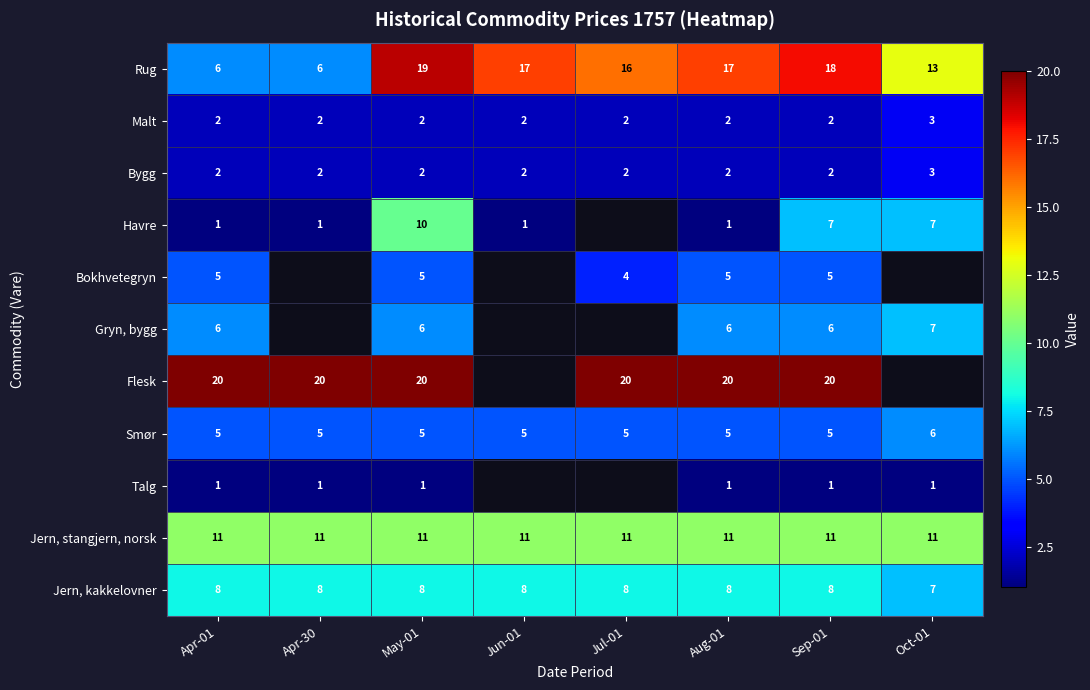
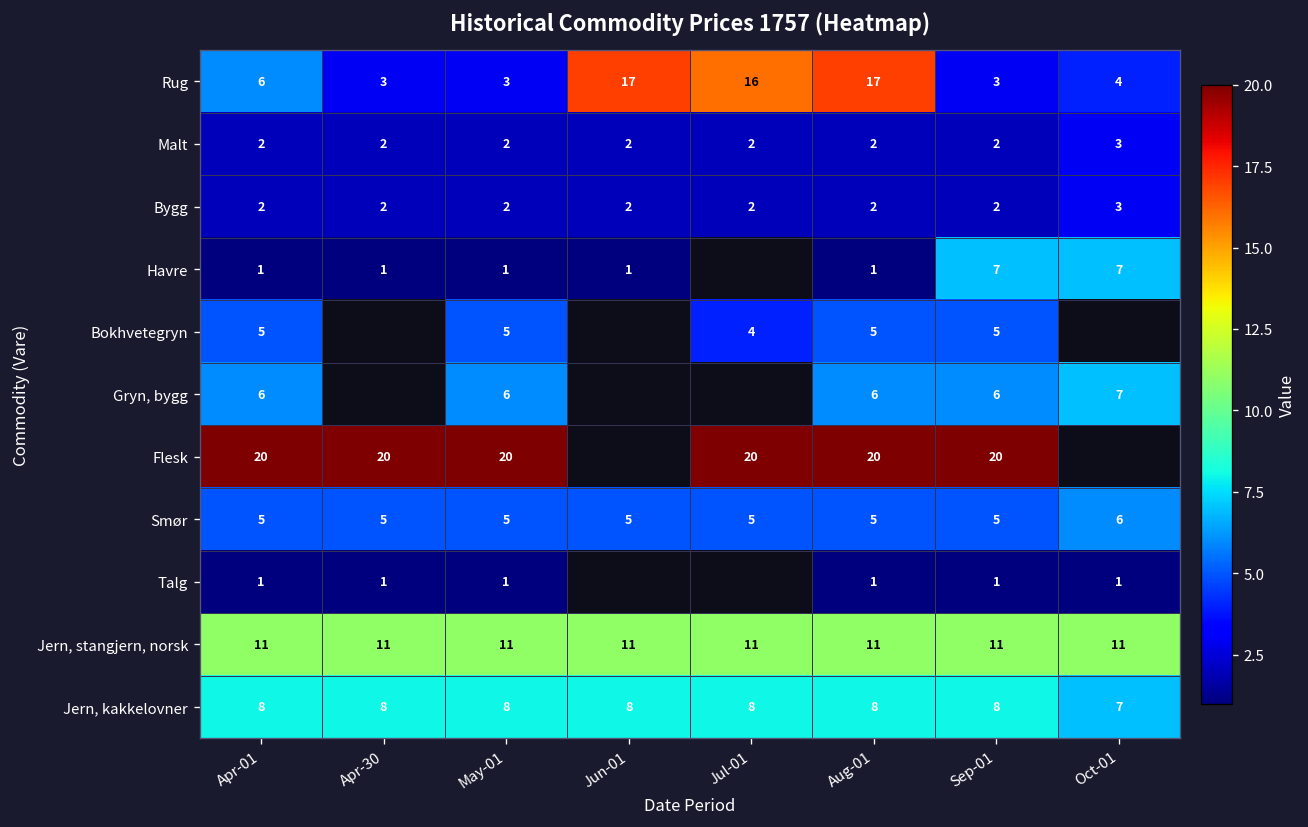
  {
    "Rug": {
      "Apr-01": 6,
-     "Apr-30": 6,
-     "May-01": 19,
+     "Apr-30": 3,
+     "May-01": 3,
      "Jun-01": 17,
      "Jul-01": 16,
      "Aug-01": 17,
-     "Sep-01": 18,
-     "Oct-01": 13
+     "Sep-01": 3,
+     "Oct-01": 4
    },
    "Malt": {
      "Apr-01": 2,
      "Apr-30": 2,
      "May-01": 2,
      "Jun-01": 2,
      "Jul-01": 2,
      "Aug-01": 2,
      "Sep-01": 2,
      "Oct-01": 3
    },
    "Bygg": {
      "Apr-01": 2,
      "Apr-30": 2,
      "May-01": 2,
      "Jun-01": 2,
      "Jul-01": 2,
      "Aug-01": 2,
      "Sep-01": 2,
      "Oct-01": 3
    },
    "Havre": {
      "Apr-01": 1,
      "Apr-30": 1,
-     "May-01": 10,
+     "May-01": 1,
      "Jun-01": 1,
      "Aug-01": 1,
      "Sep-01": 7,
      "Oct-01": 7
    },
    "Bokhvetegryn": {
      "Apr-01": 5,
      "May-01": 5,
      "Jul-01": 4,
      "Aug-01": 5,
      "Sep-01": 5
    },
    "Gryn, bygg": {
      "Apr-01": 6,
      "May-01": 6,
      "Aug-01": 6,
      "Sep-01": 6,
      "Oct-01": 7
    },
    "Flesk": {
      "Apr-01": 20,
      "Apr-30": 20,
      "May-01": 20,
      "Jul-01": 20,
      "Aug-01": 20,
      "Sep-01": 20
    },
    "Smør": {
      "Apr-01": 5,
      "Apr-30": 5,
      "May-01": 5,
      "Jun-01": 5,
      "Jul-01": 5,
      "Aug-01": 5,
      "Sep-01": 5,
      "Oct-01": 6
    },
    "Talg": {
      "Apr-01": 1,
      "Apr-30": 1,
      "May-01": 1,
      "Aug-01": 1,
      "Sep-01": 1,
      "Oct-01": 1
    },
    "Jern, stangjern, norsk": {
      "Apr-01": 11,
      "Apr-30": 11,
      "May-01": 11,
      "Jun-01": 11,
      "Jul-01": 11,
      "Aug-01": 11,
      "Sep-01": 11,
      "Oct-01": 11
    },
    "Jern, kakkelovner": {
      "Apr-01": 8,
      "Apr-30": 8,
      "May-01": 8,
      "Jun-01": 8,
      "Jul-01": 8,
      "Aug-01": 8,
      "Sep-01": 8,
      "Oct-01": 7
    }
  }
